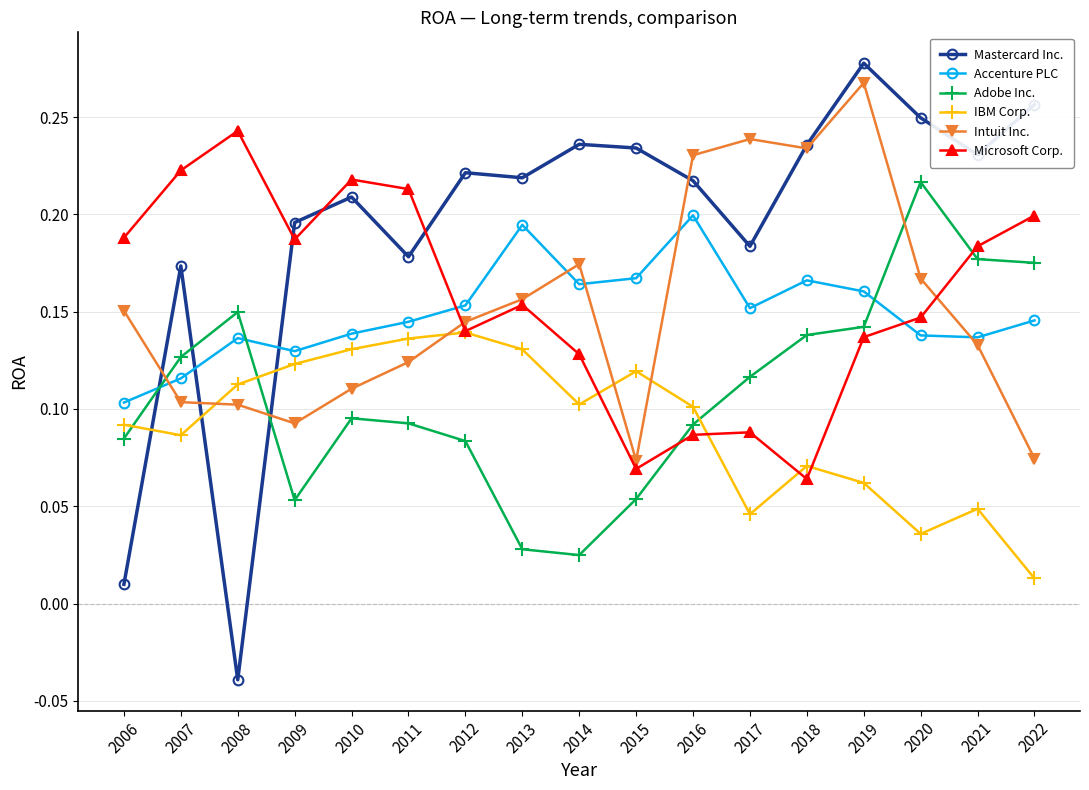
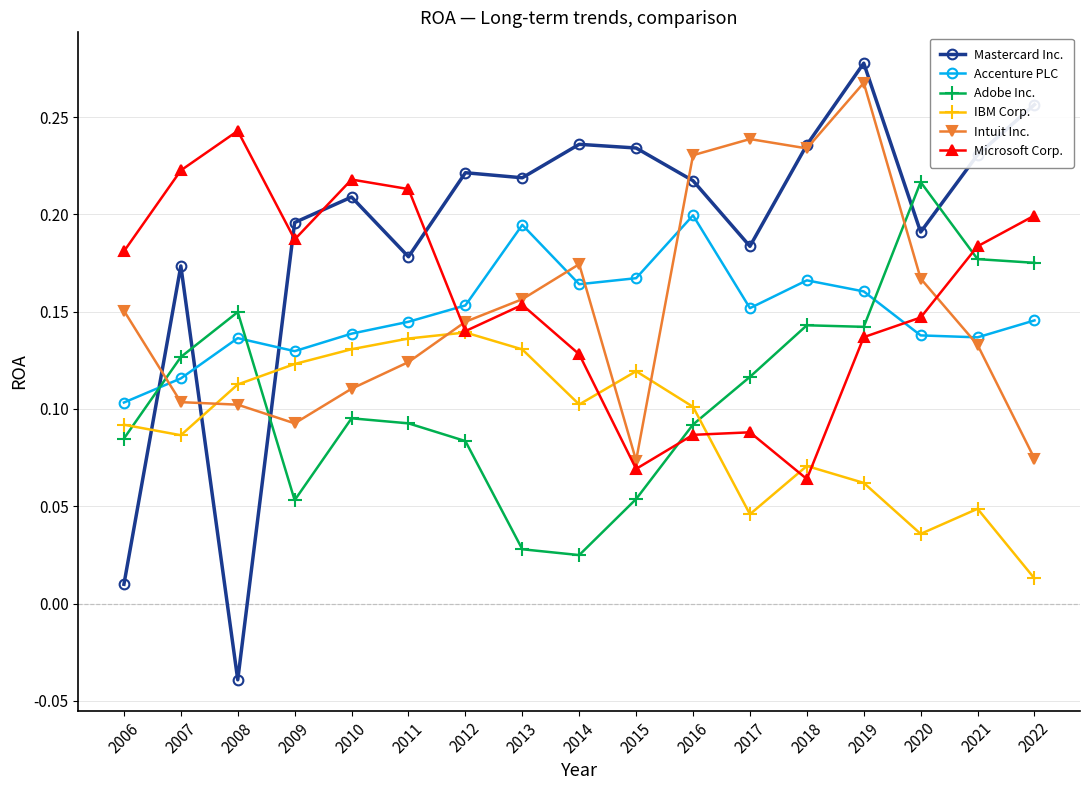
  {
    "Mastercard Inc.": {
      "2006": 0.010,
      "2007": 0.174,
      "2008": -0.039,
      "2009": 0.196,
      "2010": 0.209,
      "2011": 0.178,
      "2012": 0.221,
      "2013": 0.219,
      "2014": 0.236,
      "2015": 0.234,
      "2016": 0.217,
      "2017": 0.184,
      "2018": 0.236,
      "2019": 0.278,
-     "2020": 0.250
+     "2020": 0.191
    },
    "Accenture PLC": {
      "2006": 0.103,
      "2007": 0.116,
      "2008": 0.136,
      "2009": 0.130,
      "2010": 0.139,
      "2011": 0.145,
      "2012": 0.153,
      "2013": 0.195,
      "2014": 0.164,
      "2015": 0.167,
      "2016": 0.200,
      "2017": 0.152,
      "2018": 0.166,
      "2019": 0.160,
      "2020": 0.138,
      "2021": 0.137,
      "2022": 0.146
    },
    "Adobe Inc.": {
      "2006": 0.085,
      "2007": 0.127,
      "2008": 0.150,
      "2009": 0.053,
      "2010": 0.095,
      "2011": 0.093,
      "2012": 0.084,
      "2013": 0.028,
      "2014": 0.025,
      "2015": 0.054,
      "2016": 0.092,
      "2017": 0.117,
-     "2018": 0.138,
+     "2018": 0.143,
      "2019": 0.142,
      "2020": 0.217,
      "2021": 0.177,
      "2022": 0.175
    },
    "IBM Corp.": {
      "2006": 0.092,
      "2007": 0.087,
      "2008": 0.113,
      "2009": 0.123,
      "2010": 0.131,
      "2011": 0.136,
      "2013": 0.131,
      "2014": 0.102,
      "2015": 0.119,
      "2016": 0.101,
      "2017": 0.046,
      "2018": 0.071,
      "2019": 0.062,
      "2020": 0.036,
      "2021": 0.049,
      "2022": 0.013
    },
    "Intuit Inc.": {
      "2006": 0.151,
      "2007": 0.104,
      "2008": 0.102,
      "2009": 0.093,
      "2010": 0.110,
      "2011": 0.124,
      "2012": 0.145,
      "2013": 0.156,
      "2014": 0.174,
      "2015": 0.074,
      "2016": 0.230,
      "2017": 0.239,
      "2018": 0.234,
      "2019": 0.268,
      "2020": 0.167,
      "2021": 0.133,
      "2022": 0.075
    },
    "Microsoft Corp.": {
-     "2006": 0.188,
+     "2006": 0.181,
      "2007": 0.223,
      "2008": 0.243,
      "2009": 0.187,
      "2010": 0.218,
      "2011": 0.213,
      "2013": 0.154,
      "2014": 0.128,
      "2015": 0.069,
      "2016": 0.087,
      "2017": 0.088,
      "2018": 0.064,
      "2019": 0.137,
      "2020": 0.147,
      "2021": 0.184,
      "2022": 0.199
    }
  }
